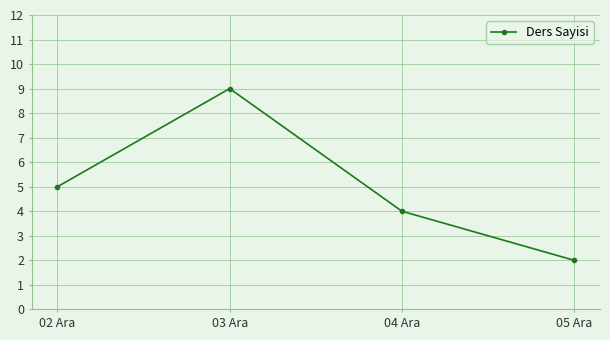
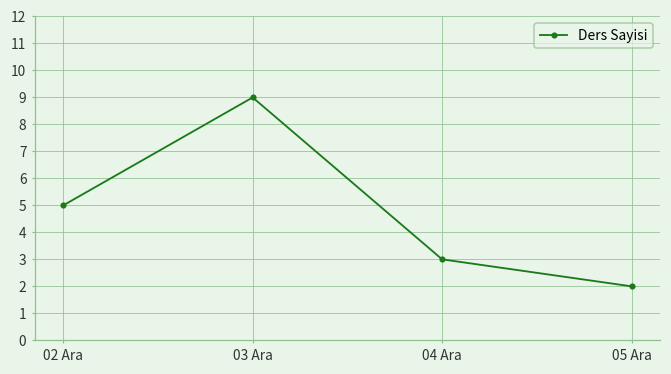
  {
    "02 Ara": 5,
    "03 Ara": 9,
-   "04 Ara": 4,
+   "04 Ara": 3,
    "05 Ara": 2
  }
